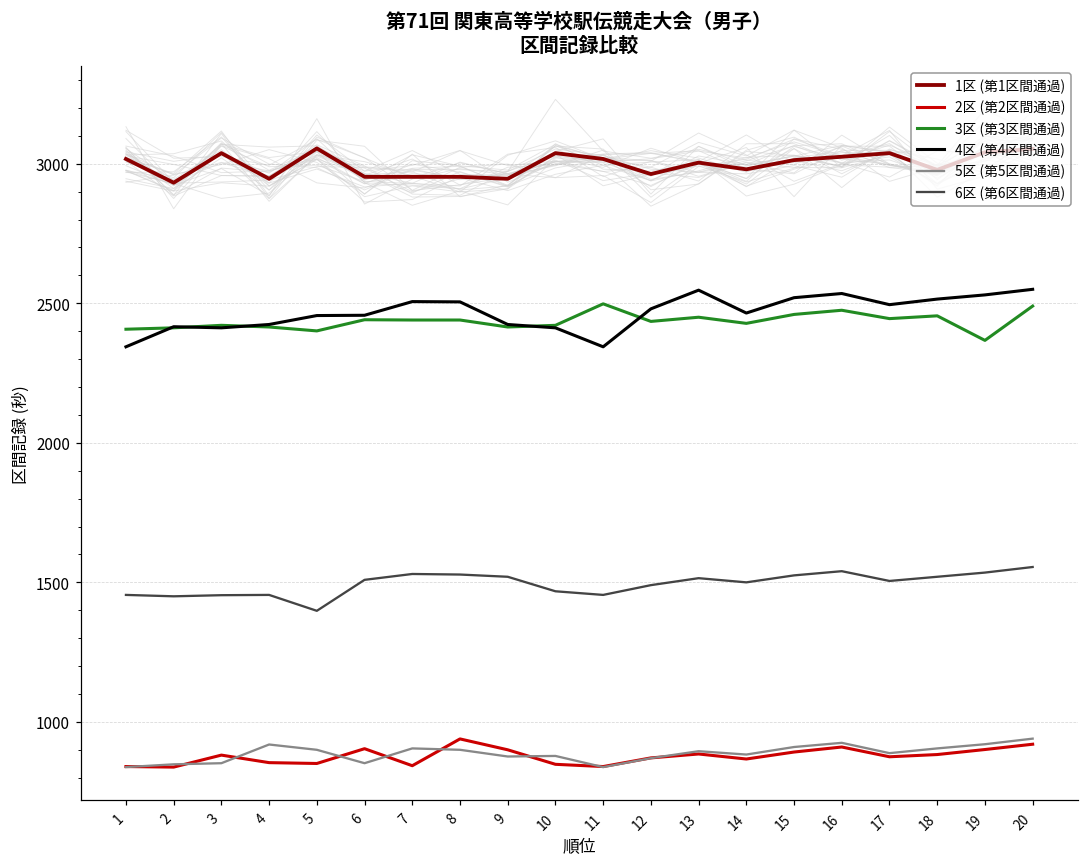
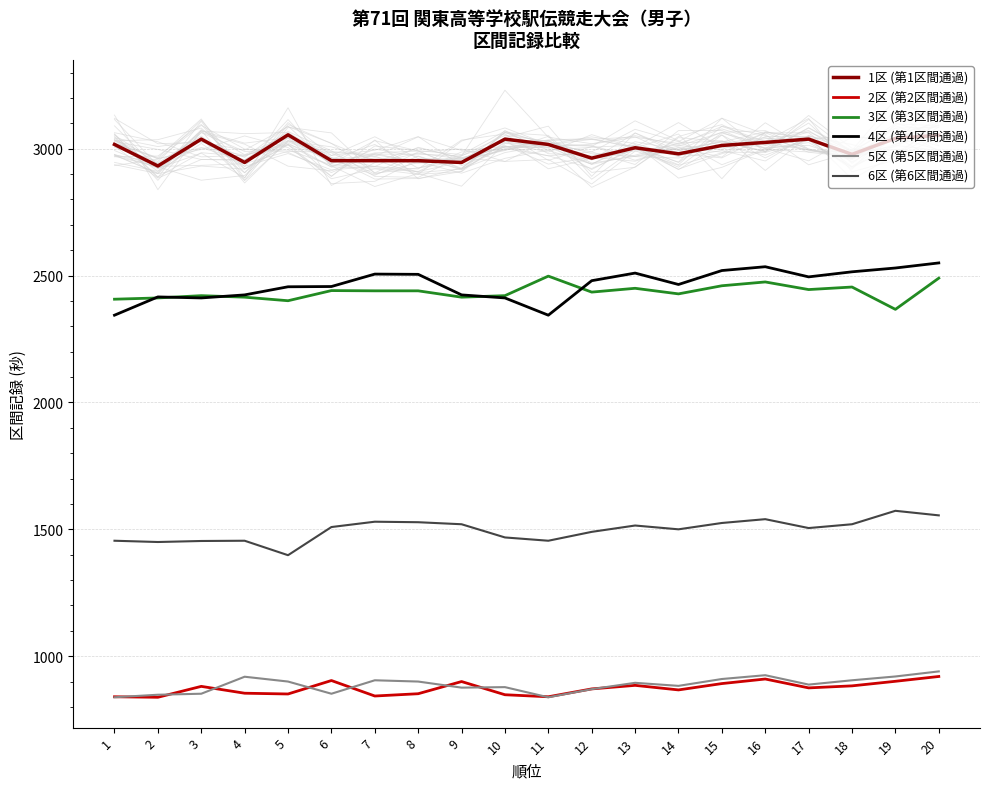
  {
    "2区 (第2区間通過)": {
      "2": 840,
      "3": 880,
      "4": 850,
      "5": 850,
      "6": 900,
      "7": 840,
-     "8": 940,
+     "8": 850,
      "9": 900,
      "10": 850,
      "13": 890,
      "14": 870,
      "15": 890,
      "16": 910,
      "17": 880,
      "18": 880,
      "19": 900,
      "20": 920
    },
    "3区 (第3区間通過)": {
      "1": 2410,
      "5": 2400,
      "6": 2440,
      "7": 2440,
      "8": 2440,
      "11": 2500,
      "12": 2440,
      "13": 2450,
      "14": 2430,
      "15": 2460,
      "16": 2480,
      "17": 2450,
      "18": 2460,
      "19": 2370,
      "20": 2490
    },
    "4区 (第4区間通過)": {
      "1": 2340,
      "5": 2460,
      "6": 2460,
      "7": 2510,
      "8": 2510,
      "11": 2340,
      "12": 2480,
-     "13": 2550,
+     "13": 2510,
      "14": 2470,
      "15": 2520,
      "16": 2540,
      "17": 2500,
      "18": 2520,
      "19": 2530,
      "20": 2550
    },
    "5区 (第5区間通過)": {
      "2": 850,
      "3": 850,
      "4": 920,
      "5": 900,
      "6": 850,
      "7": 910,
      "8": 900,
      "9": 880,
      "10": 880,
      "13": 900,
      "14": 880,
      "15": 910,
      "16": 930,
      "17": 890,
      "18": 910,
      "19": 920,
      "20": 940
    },
    "6区 (第6区間通過)": {
      "1": 1460,
      "2": 1450,
      "3": 1450,
      "4": 1460,
      "5": 1400,
      "6": 1510,
      "7": 1530,
      "8": 1530,
      "9": 1520,
      "10": 1470,
      "11": 1460,
      "12": 1490,
      "13": 1520,
      "14": 1500,
      "15": 1530,
      "16": 1540,
      "17": 1510,
      "18": 1520,
-     "19": 1540,
+     "19": 1570,
      "20": 1560
    }
  }
